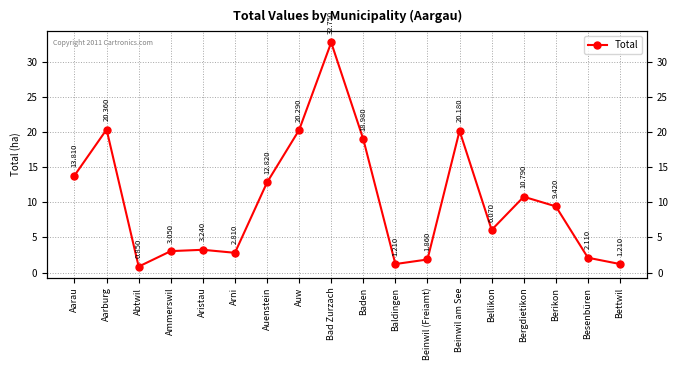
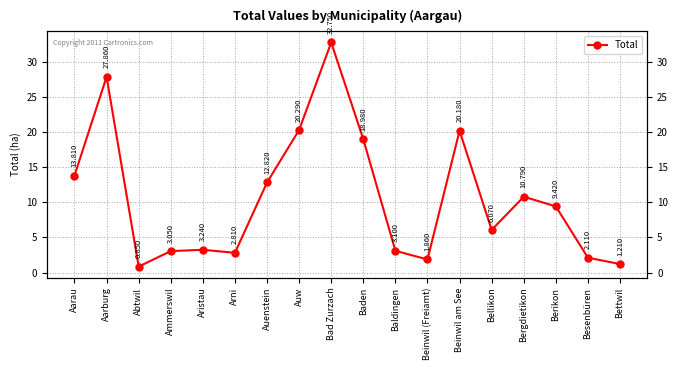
  {
    "Aarau": 13.810,
-   "Aarburg": 20.360,
+   "Aarburg": 27.860,
    "Abtwil": 0.850,
    "Ammerswil": 3.050,
    "Aristau": 3.240,
    "Arni": 2.810,
    "Auenstein": 12.820,
    "Auw": 20.290,
    "Bad Zurzach": 32.750,
    "Baden": 18.980,
-   "Baldingen": 1.210,
+   "Baldingen": 3.100,
    "Beinwil (Freiamt)": 1.860,
    "Beinwil am See": 20.180,
    "Bellikon": 6.070,
    "Bergdietikon": 10.790,
    "Berikon": 9.420,
    "Besenbüren": 2.110,
    "Bettwil": 1.210
  }
